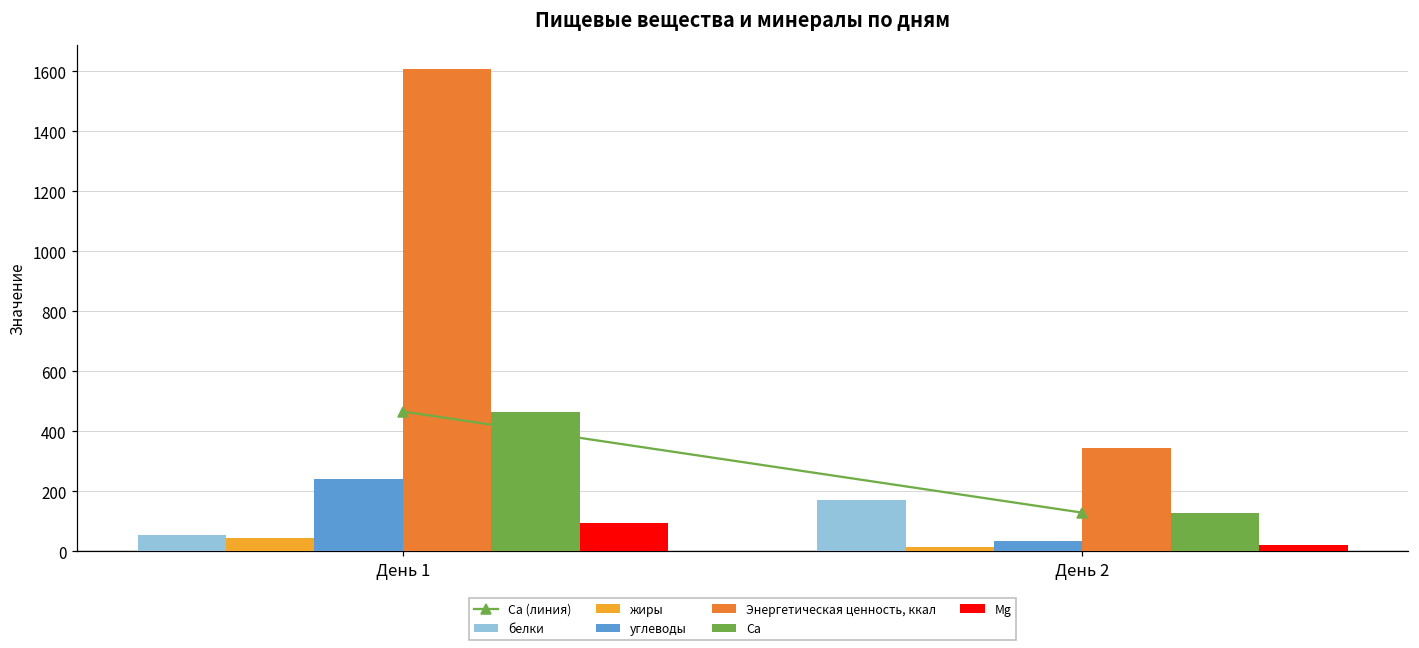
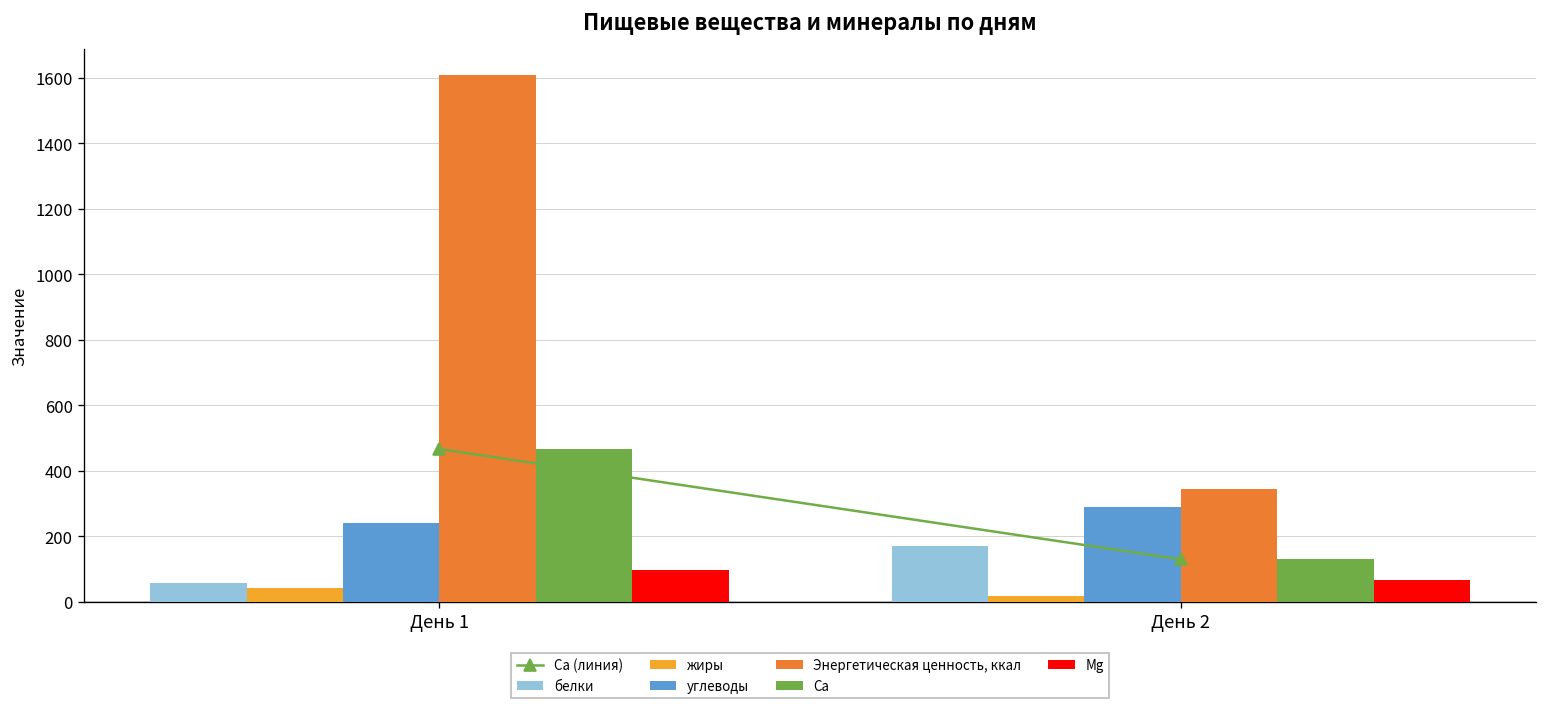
  {
    "белки": {
      "День 1": 60,
      "День 2": 170
    },
    "углеводы": {
      "День 1": 240,
-     "День 2": 40
+     "День 2": 290
    },
    "Mg": {
      "День 1": 100,
-     "День 2": 20
+     "День 2": 70
    }
  }
